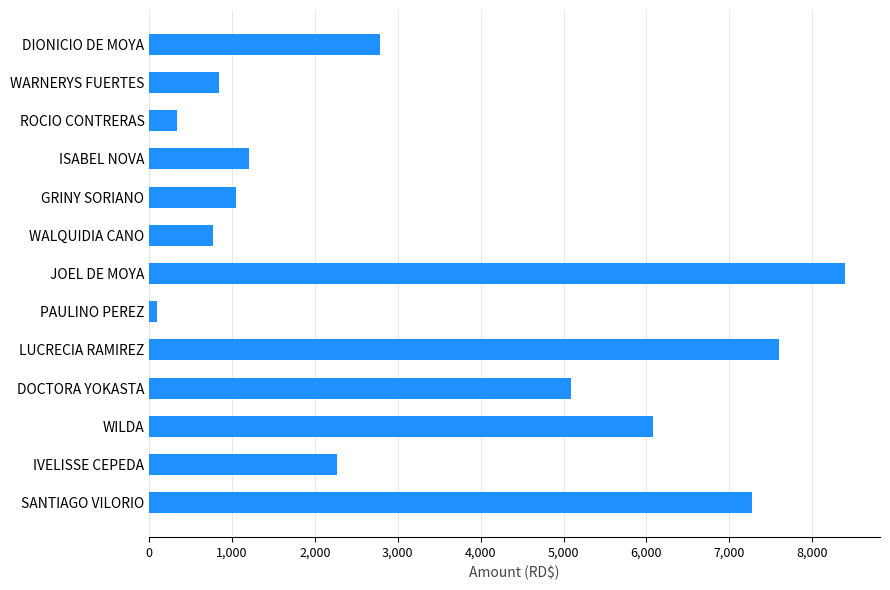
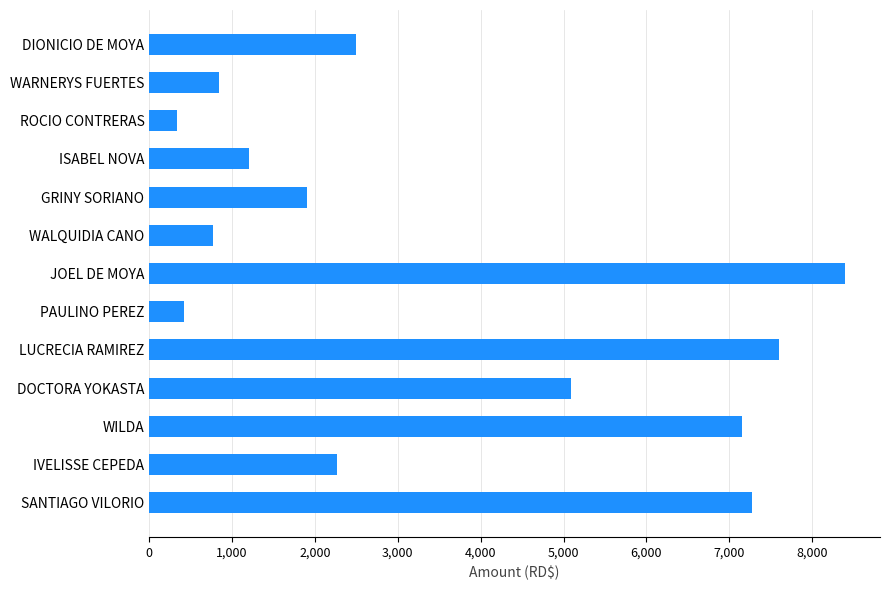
  {
-   "DIONICIO DE MOYA": "2,800",
+   "DIONICIO DE MOYA": "2,500",
    "WARNERYS FUERTES": "800",
    "ROCIO CONTRERAS": "300",
    "ISABEL NOVA": "1,200",
-   "GRINY SORIANO": "1,000",
+   "GRINY SORIANO": "1,900",
    "WALQUIDIA CANO": "800",
    "JOEL DE MOYA": "8,400",
-   "PAULINO PEREZ": "100",
+   "PAULINO PEREZ": "400",
    "LUCRECIA RAMIREZ": "7,600",
    "DOCTORA YOKASTA": "5,100",
-   "WILDA": "6,100",
+   "WILDA": "7,200",
    "IVELISSE CEPEDA": "2,300",
    "SANTIAGO VILORIO": "7,300"
  }
